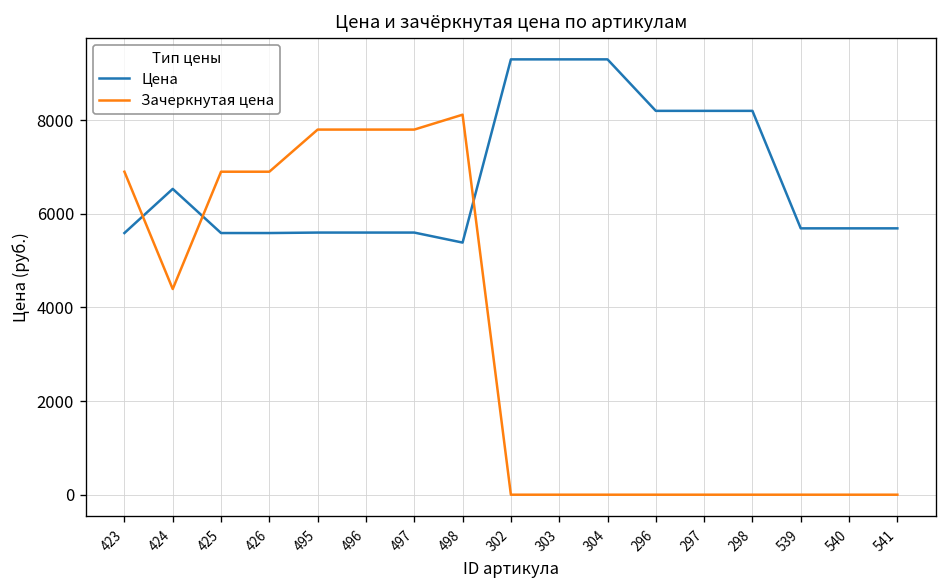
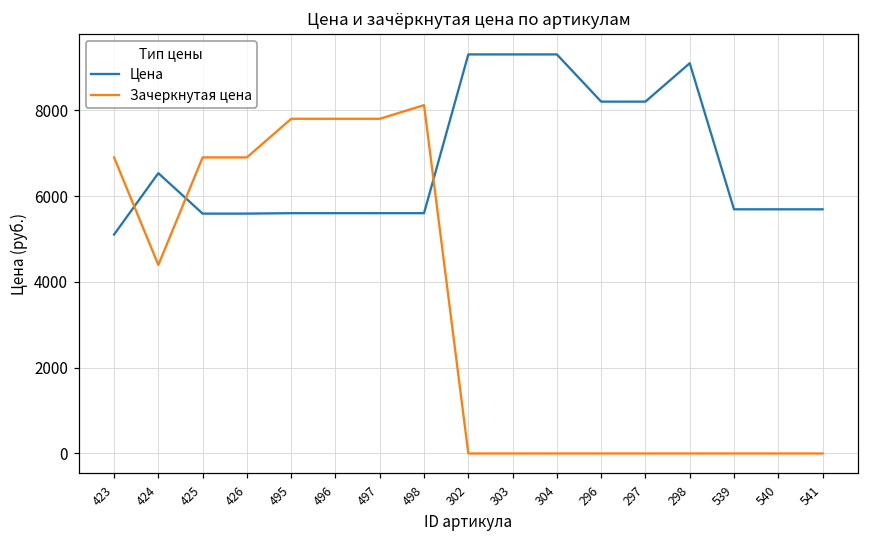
  {
    "Цена": {
-     "423": 5600,
+     "423": 5100,
      "424": 6500,
      "425": 5600,
      "426": 5600,
      "495": 5600,
      "496": 5600,
      "497": 5600,
-     "498": 5400,
+     "498": 5600,
      "302": 9300,
      "303": 9300,
      "304": 9300,
      "296": 8200,
      "297": 8200,
-     "298": 8200,
+     "298": 9100,
      "539": 5700,
      "540": 5700,
      "541": 5700
    },
    "Зачеркнутая цена": {
      "423": 6900,
      "424": 4400,
      "425": 6900,
      "426": 6900,
      "495": 7800,
      "496": 7800,
      "497": 7800,
      "498": 8100,
      "302": 0,
      "303": 0,
      "304": 0,
      "296": 0,
      "297": 0,
      "298": 0,
      "539": 0,
      "540": 0,
      "541": 0
    }
  }
